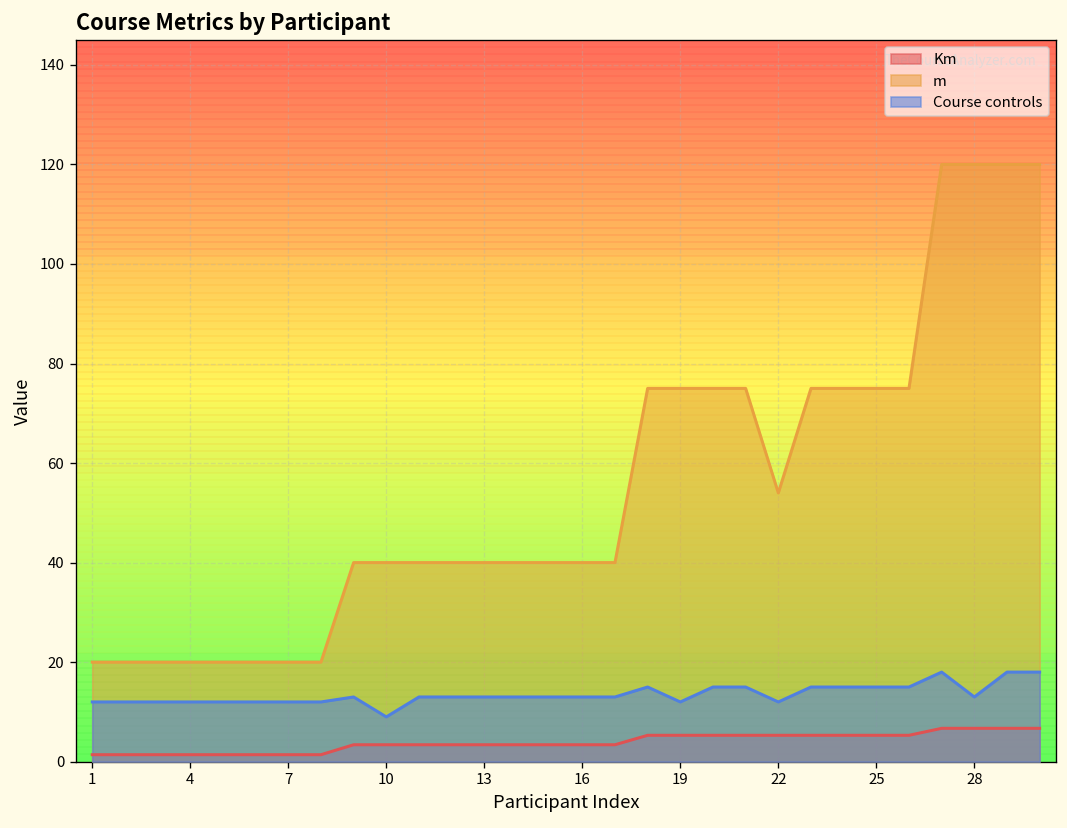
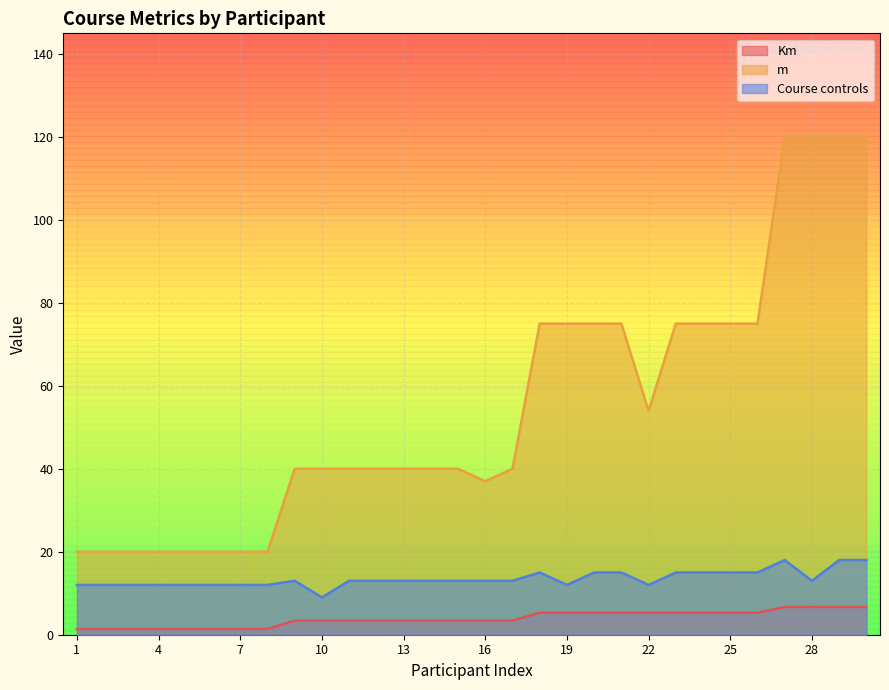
  {
    "Km": {
      "1": 1,
      "4": 1,
      "7": 1,
      "10": 3,
      "13": 3,
      "16": 3,
      "19": 5,
      "22": 5,
      "25": 5,
      "28": 7
    },
    "m": {
      "1": 20,
      "4": 20,
      "7": 20,
      "10": 40,
      "13": 40,
-     "16": 40,
+     "16": 37,
      "19": 75,
      "22": 54,
      "25": 75,
      "28": 120
    },
    "Course controls": {
      "1": 12,
      "4": 12,
      "7": 12,
      "10": 9,
      "13": 13,
      "16": 13,
      "19": 12,
      "22": 12,
      "25": 15,
      "28": 13
    }
  }
